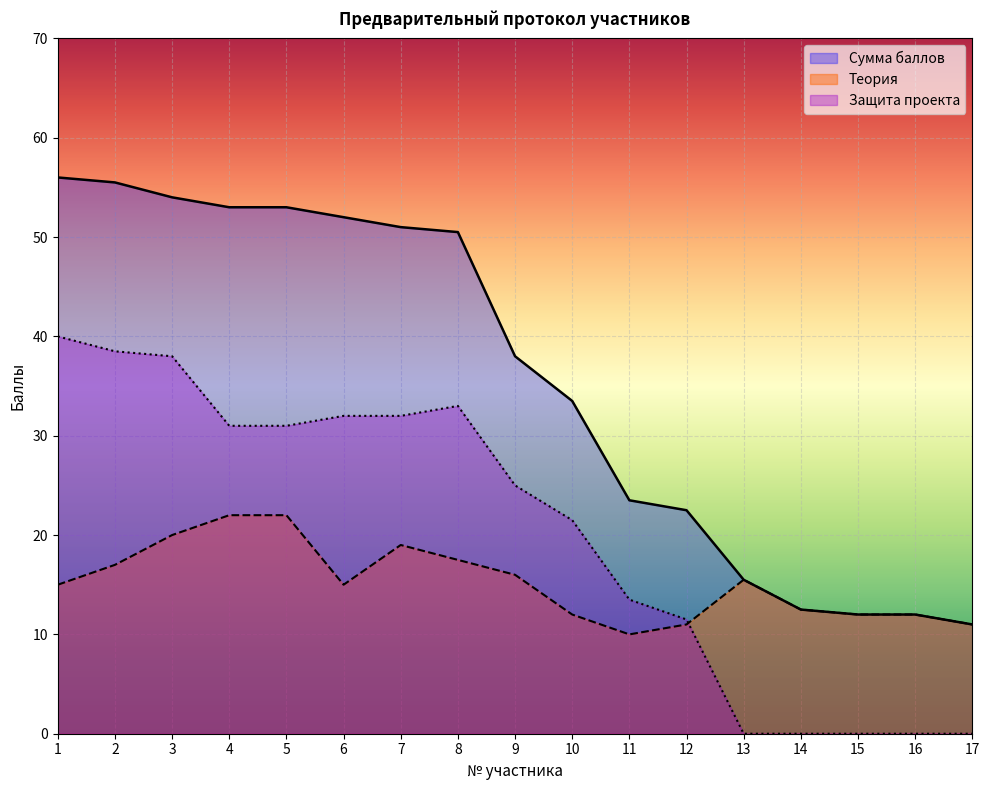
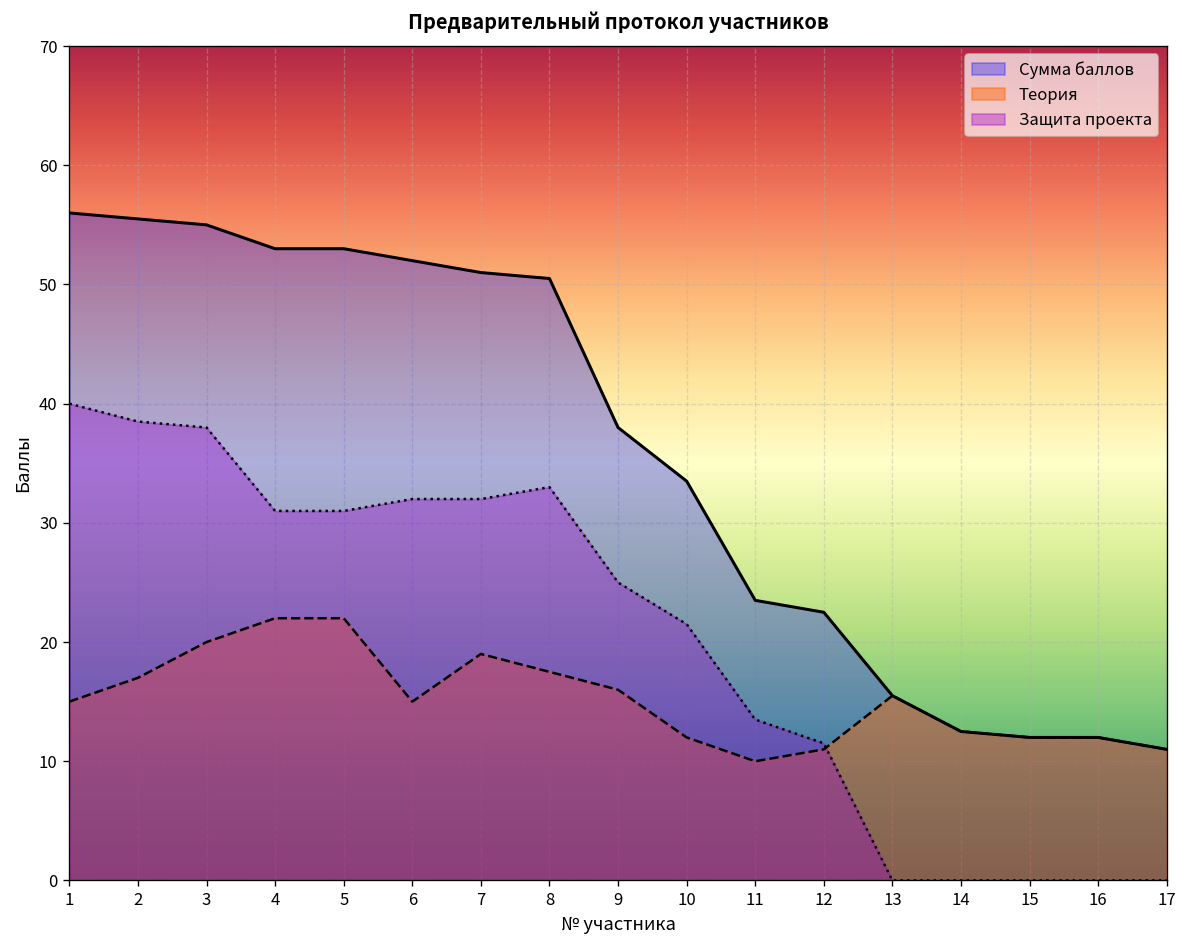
  {
    "Сумма баллов": {
      "1": 56,
      "2": 56,
-     "3": 54,
+     "3": 55,
      "4": 53,
      "5": 53,
      "6": 52,
      "7": 51,
      "8": 51,
      "9": 38,
      "10": 34,
      "11": 24,
      "12": 23
    },
    "Теория": {
      "1": 15,
      "2": 17,
      "3": 20,
      "4": 22,
      "5": 22,
      "6": 15,
      "7": 19,
      "8": 18,
      "9": 16,
      "10": 12,
      "11": 10,
      "12": 11
    },
    "Защита проекта": {
      "1": 40,
      "2": 39,
      "3": 38,
      "4": 31,
      "5": 31,
      "6": 32,
      "7": 32,
      "8": 33,
      "9": 25,
      "10": 22,
      "11": 14,
      "12": 12,
      "13": 0,
      "14": 0,
      "15": 0,
      "16": 0,
      "17": 0
    }
  }
